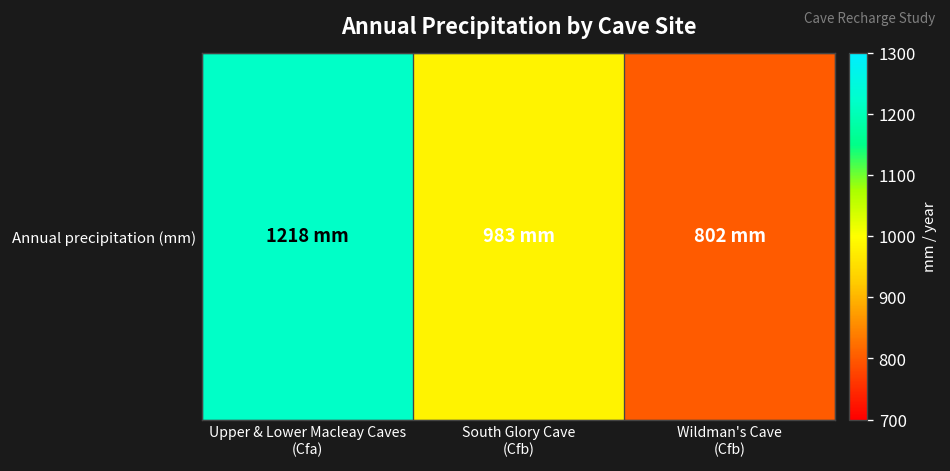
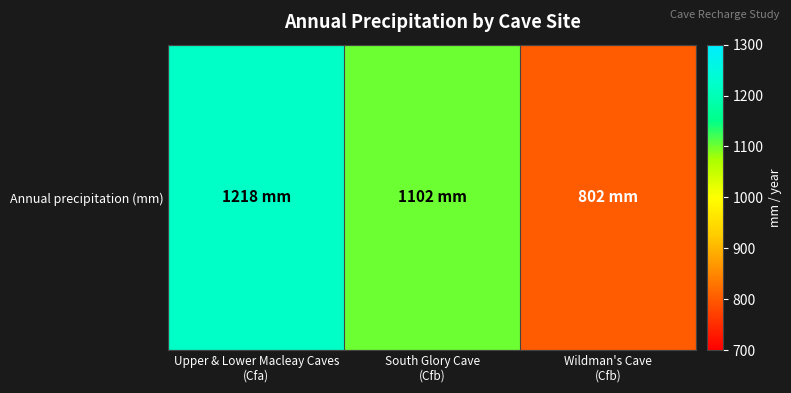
  {
    "Annual precipitation (mm)": {
      "Upper & Lower Macleay Caves (Cfa)": 1218,
-     "South Glory Cave (Cfb)": 983,
+     "South Glory Cave (Cfb)": 1102,
      "Wildman's Cave (Cfb)": 802
    }
  }
